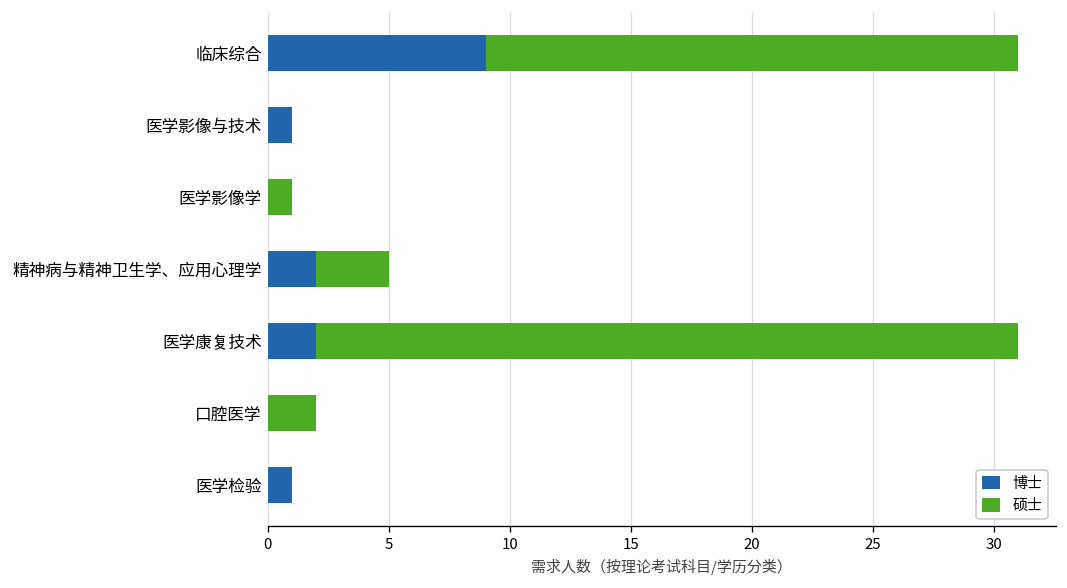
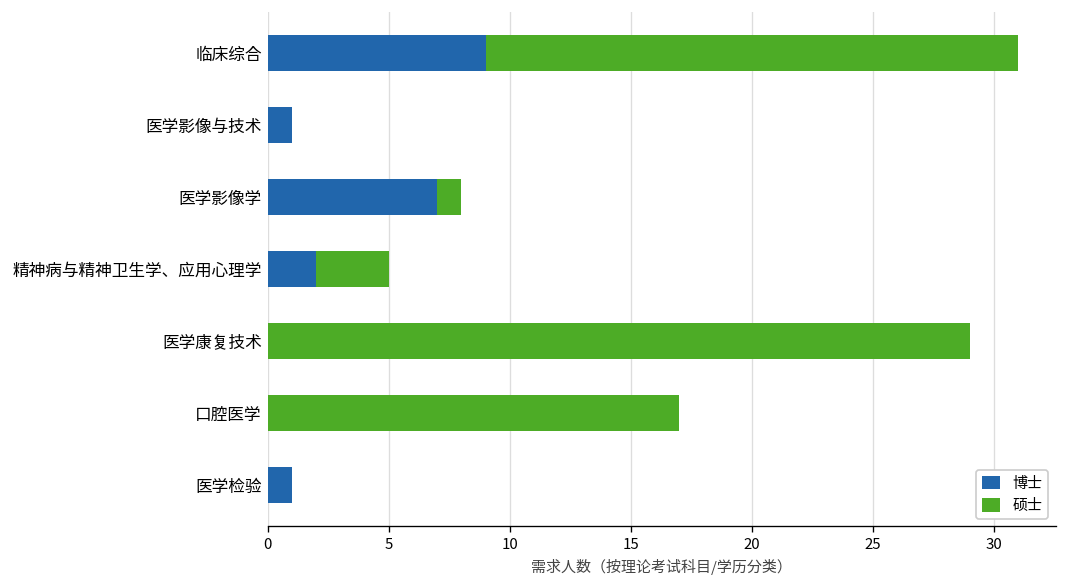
  {
    "博士": {
      "临床综合": 9,
      "医学影像与技术": 1,
-     "医学影像学": 0,
+     "医学影像学": 7,
      "精神病与精神卫生学、应用心理学": 2,
-     "医学康复技术": 2,
+     "医学康复技术": 0,
      "口腔医学": 0,
      "医学检验": 1
    },
    "硕士": {
      "临床综合": 22,
      "医学影像与技术": 0,
      "医学影像学": 1,
      "精神病与精神卫生学、应用心理学": 3,
      "医学康复技术": 29,
-     "口腔医学": 2,
+     "口腔医学": 17,
      "医学检验": 0
    }
  }
